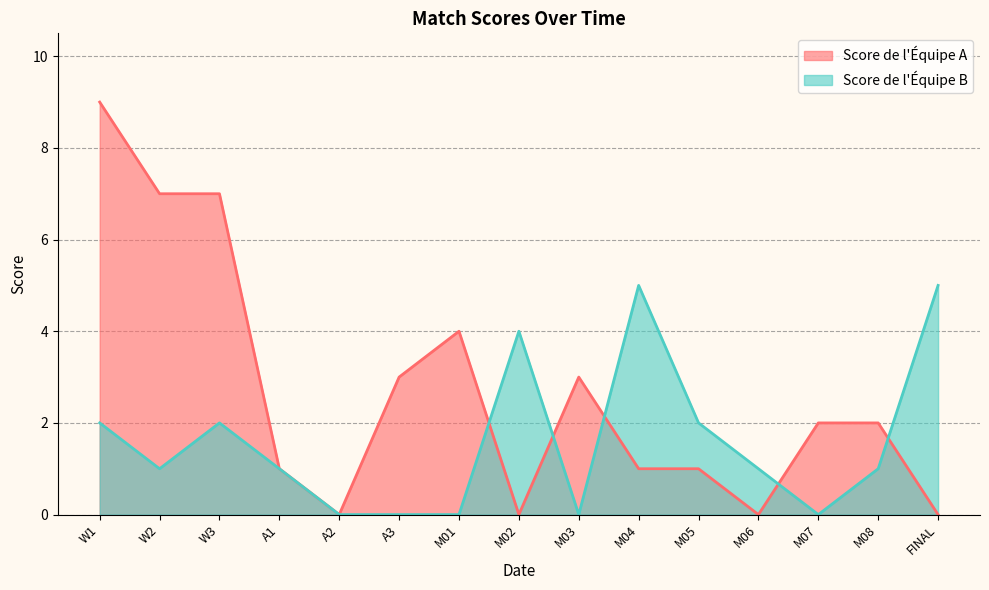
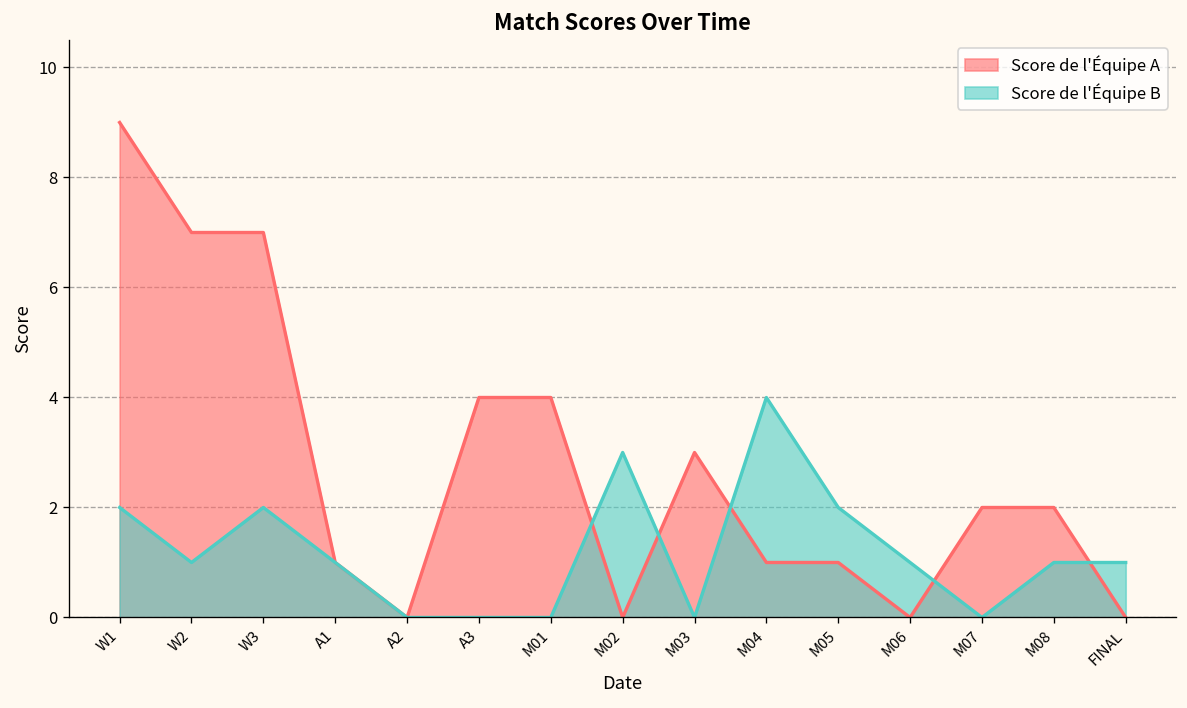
  {
    "Score de l'Équipe A": {
      "W1": 9,
      "W2": 7,
      "W3": 7,
-     "A3": 3,
+     "A3": 4,
      "M01": 4,
      "M02": 0,
      "M03": 3,
      "M04": 1,
      "M05": 1,
      "M06": 0,
      "M07": 2,
      "M08": 2,
      "FINAL": 0
    },
    "Score de l'Équipe B": {
      "W1": 2,
      "W2": 1,
      "W3": 2,
      "A3": 0,
      "M01": 0,
-     "M02": 4,
+     "M02": 3,
      "M03": 0,
-     "M04": 5,
+     "M04": 4,
      "M05": 2,
      "M06": 1,
      "M07": 0,
      "M08": 1,
-     "FINAL": 5
+     "FINAL": 1
    }
  }
